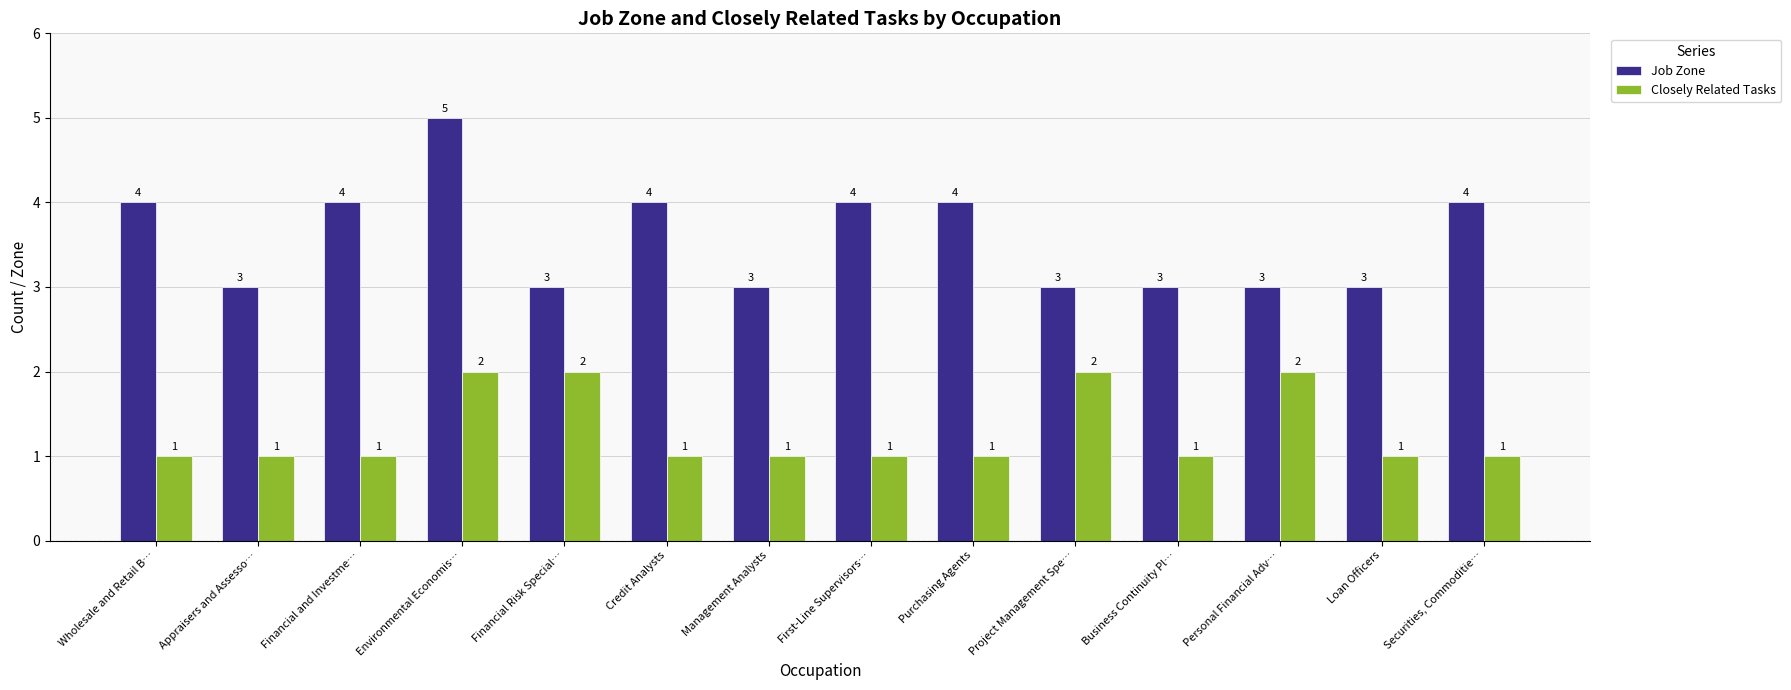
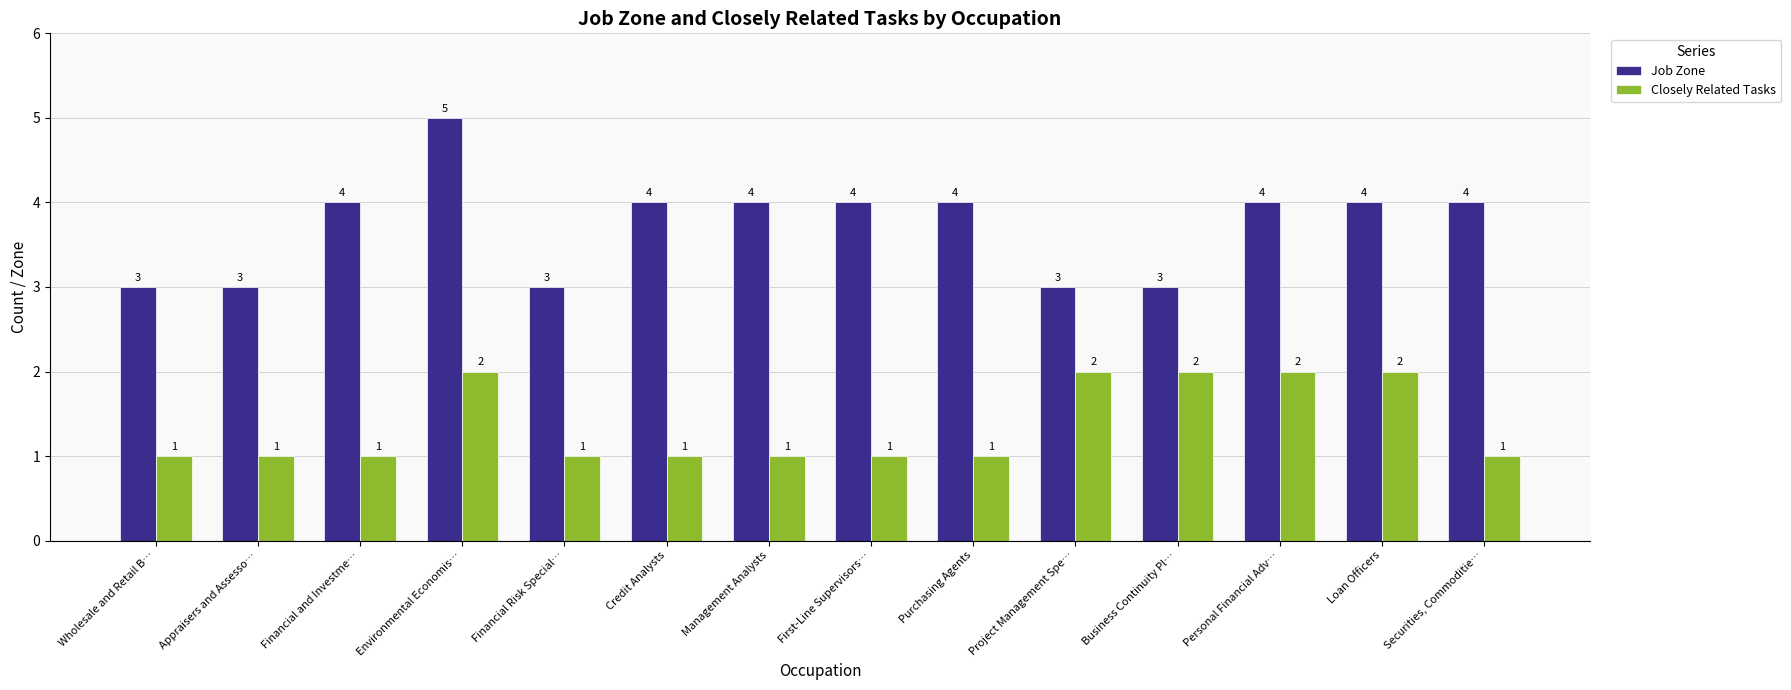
  {
    "Job Zone": {
-     "Wholesale and Retail B…": 4,
+     "Wholesale and Retail B…": 3,
      "Appraisers and Assesso…": 3,
      "Financial and Investme…": 4,
      "Environmental Economis…": 5,
      "Financial Risk Special…": 3,
      "Credit Analysts": 4,
-     "Management Analysts": 3,
+     "Management Analysts": 4,
      "First-Line Supervisors…": 4,
      "Purchasing Agents": 4,
      "Project Management Spe…": 3,
      "Business Continuity Pl…": 3,
-     "Personal Financial Adv…": 3,
-     "Loan Officers": 3,
+     "Personal Financial Adv…": 4,
+     "Loan Officers": 4,
      "Securities, Commoditie…": 4
    },
    "Closely Related Tasks": {
      "Wholesale and Retail B…": 1,
      "Appraisers and Assesso…": 1,
      "Financial and Investme…": 1,
      "Environmental Economis…": 2,
-     "Financial Risk Special…": 2,
+     "Financial Risk Special…": 1,
      "Credit Analysts": 1,
      "Management Analysts": 1,
      "First-Line Supervisors…": 1,
      "Purchasing Agents": 1,
      "Project Management Spe…": 2,
-     "Business Continuity Pl…": 1,
+     "Business Continuity Pl…": 2,
      "Personal Financial Adv…": 2,
-     "Loan Officers": 1,
+     "Loan Officers": 2,
      "Securities, Commoditie…": 1
    }
  }
